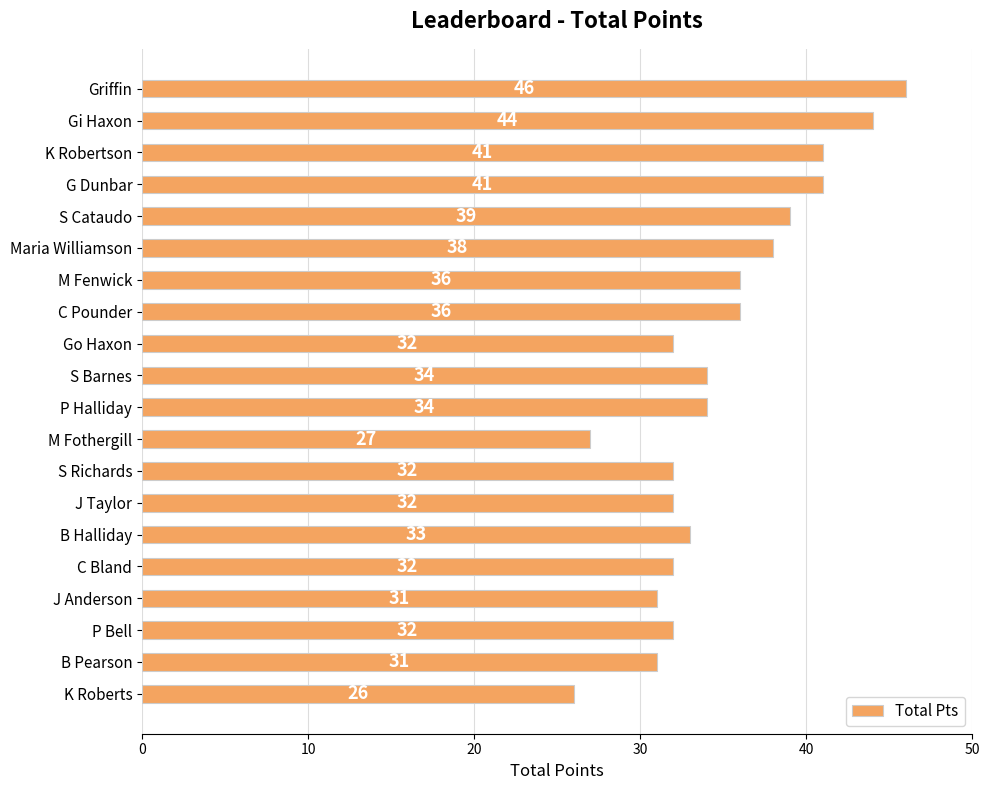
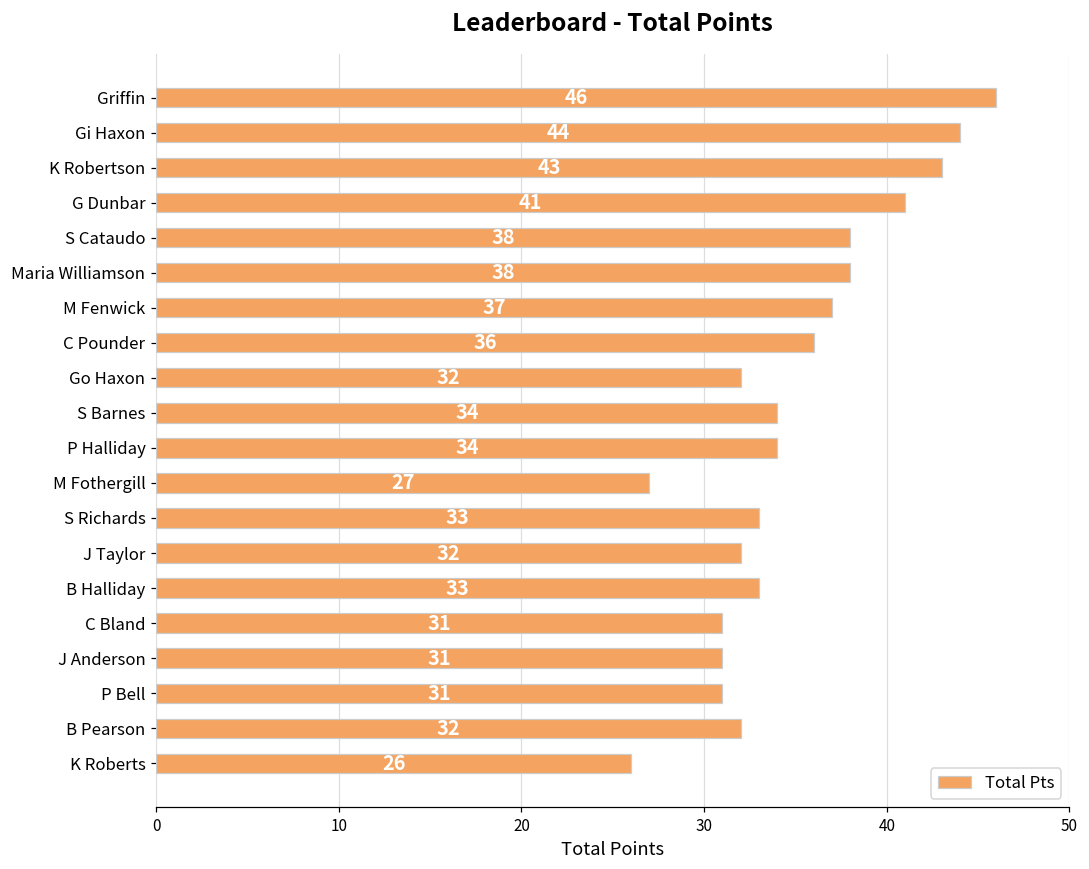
  {
    "Griffin": 46,
    "Gi Haxon": 44,
-   "K Robertson": 41,
+   "K Robertson": 43,
    "G Dunbar": 41,
-   "S Cataudo": 39,
+   "S Cataudo": 38,
    "Maria Williamson": 38,
-   "M Fenwick": 36,
+   "M Fenwick": 37,
    "C Pounder": 36,
    "Go Haxon": 32,
    "S Barnes": 34,
    "P Halliday": 34,
    "M Fothergill": 27,
-   "S Richards": 32,
+   "S Richards": 33,
    "J Taylor": 32,
    "B Halliday": 33,
-   "C Bland": 32,
+   "C Bland": 31,
    "J Anderson": 31,
-   "P Bell": 32,
-   "B Pearson": 31,
+   "P Bell": 31,
+   "B Pearson": 32,
    "K Roberts": 26
  }
